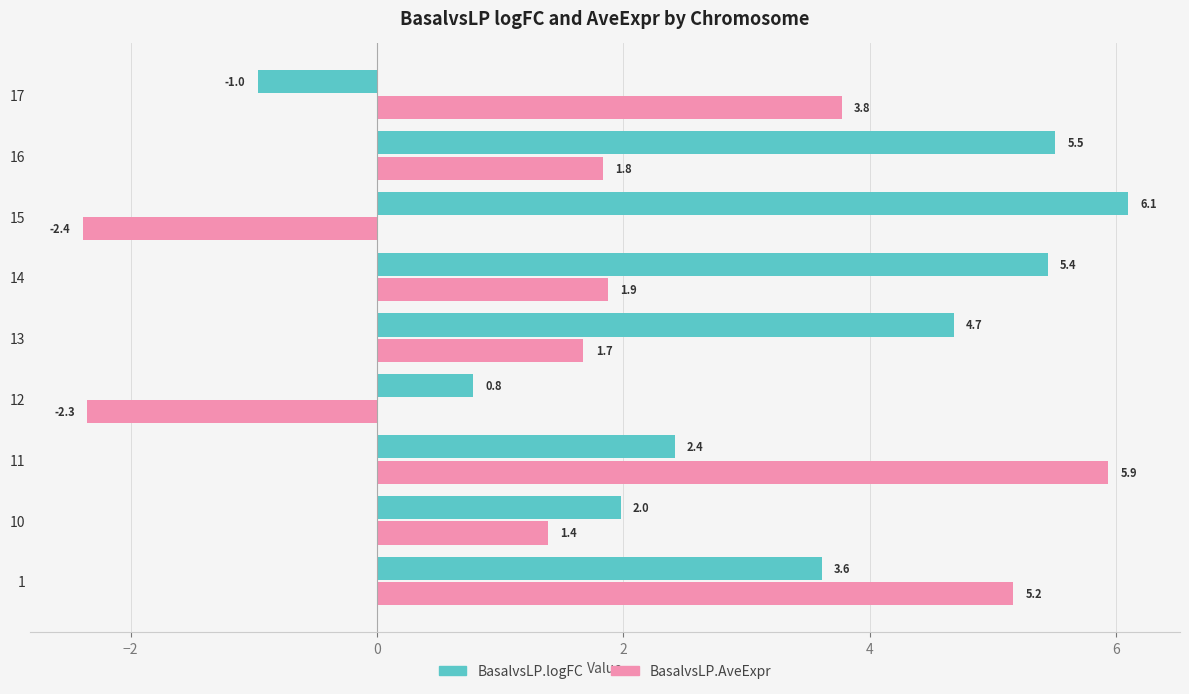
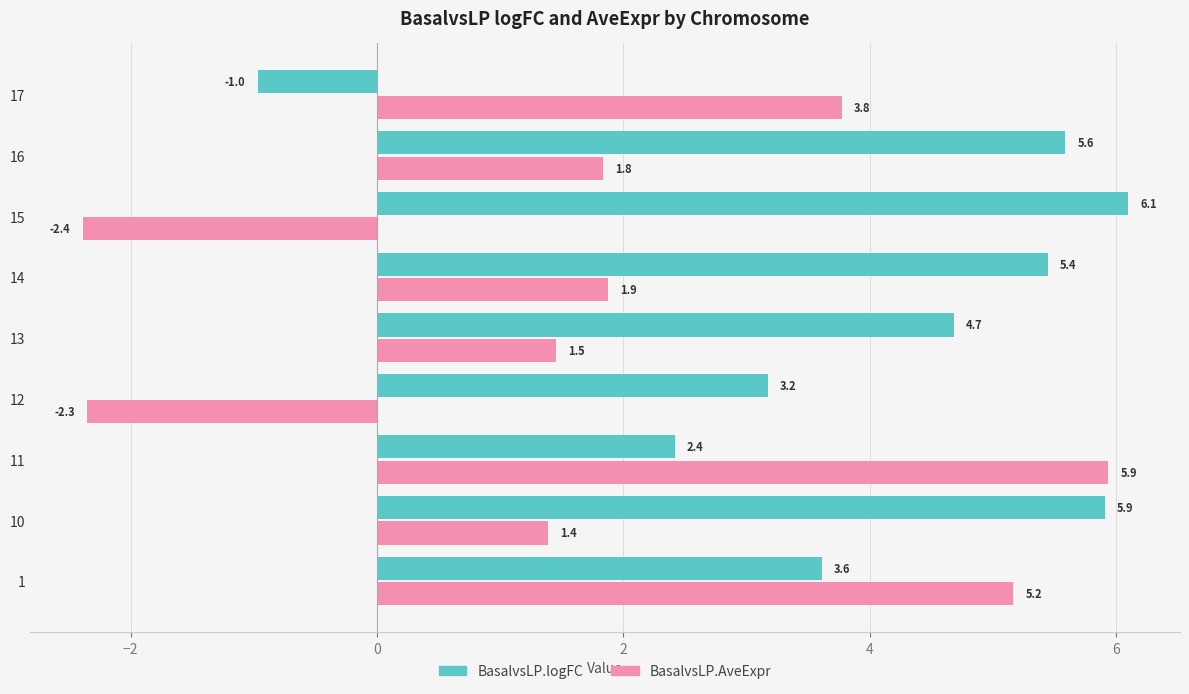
  {
    "BasalvsLP.logFC": {
      "17": -1.0,
-     "16": 5.5,
+     "16": 5.6,
      "15": 6.1,
      "14": 5.4,
      "13": 4.7,
-     "12": 0.8,
+     "12": 3.2,
      "11": 2.4,
-     "10": 2.0,
+     "10": 5.9,
      "1": 3.6
    },
    "BasalvsLP.AveExpr": {
      "17": 3.8,
      "16": 1.8,
      "15": -2.4,
      "14": 1.9,
-     "13": 1.7,
+     "13": 1.5,
      "12": -2.3,
      "11": 5.9,
      "10": 1.4,
      "1": 5.2
    }
  }
